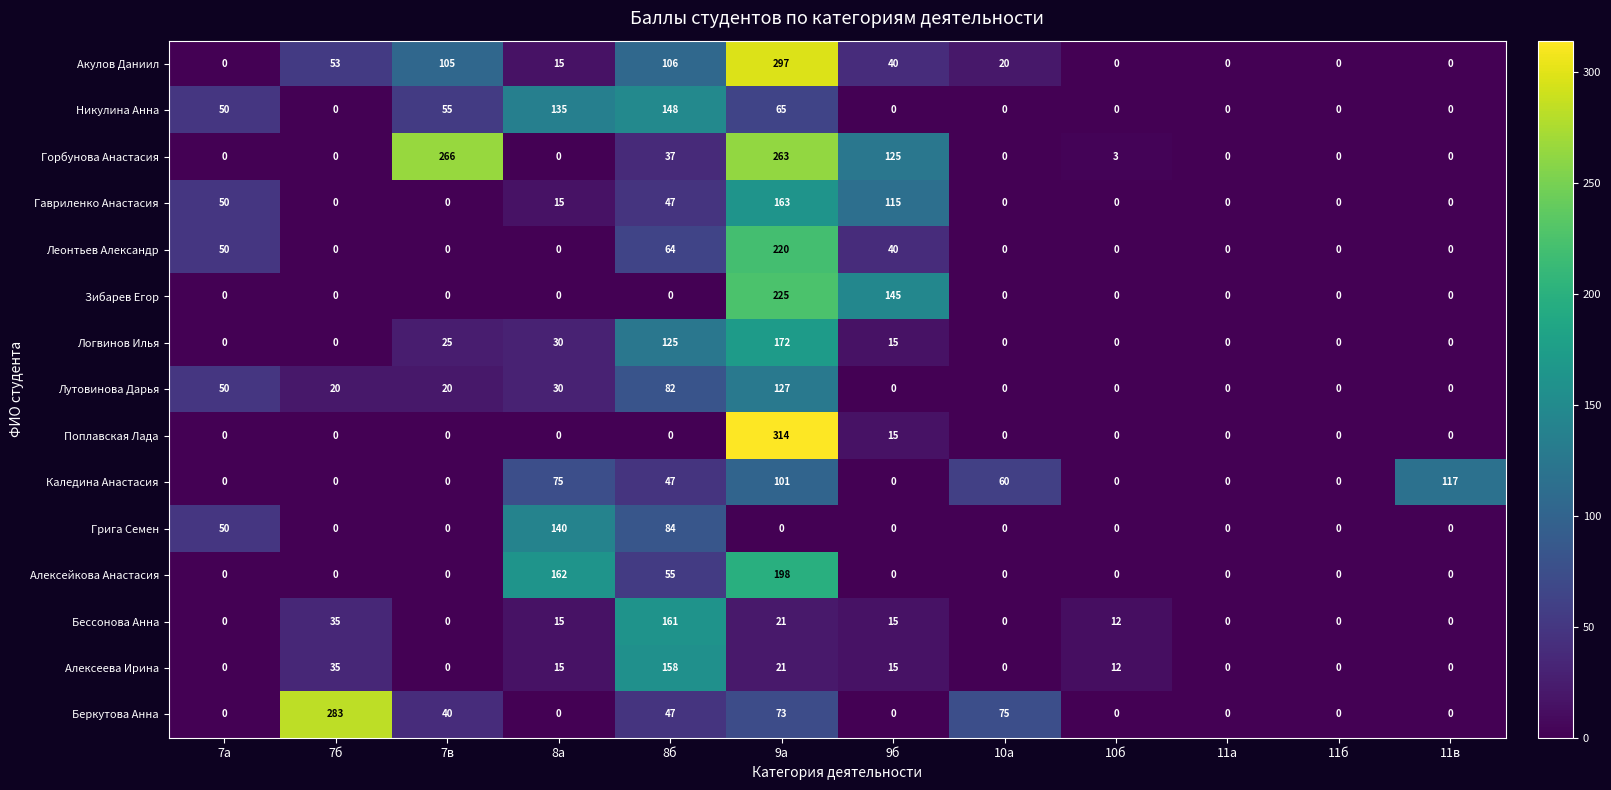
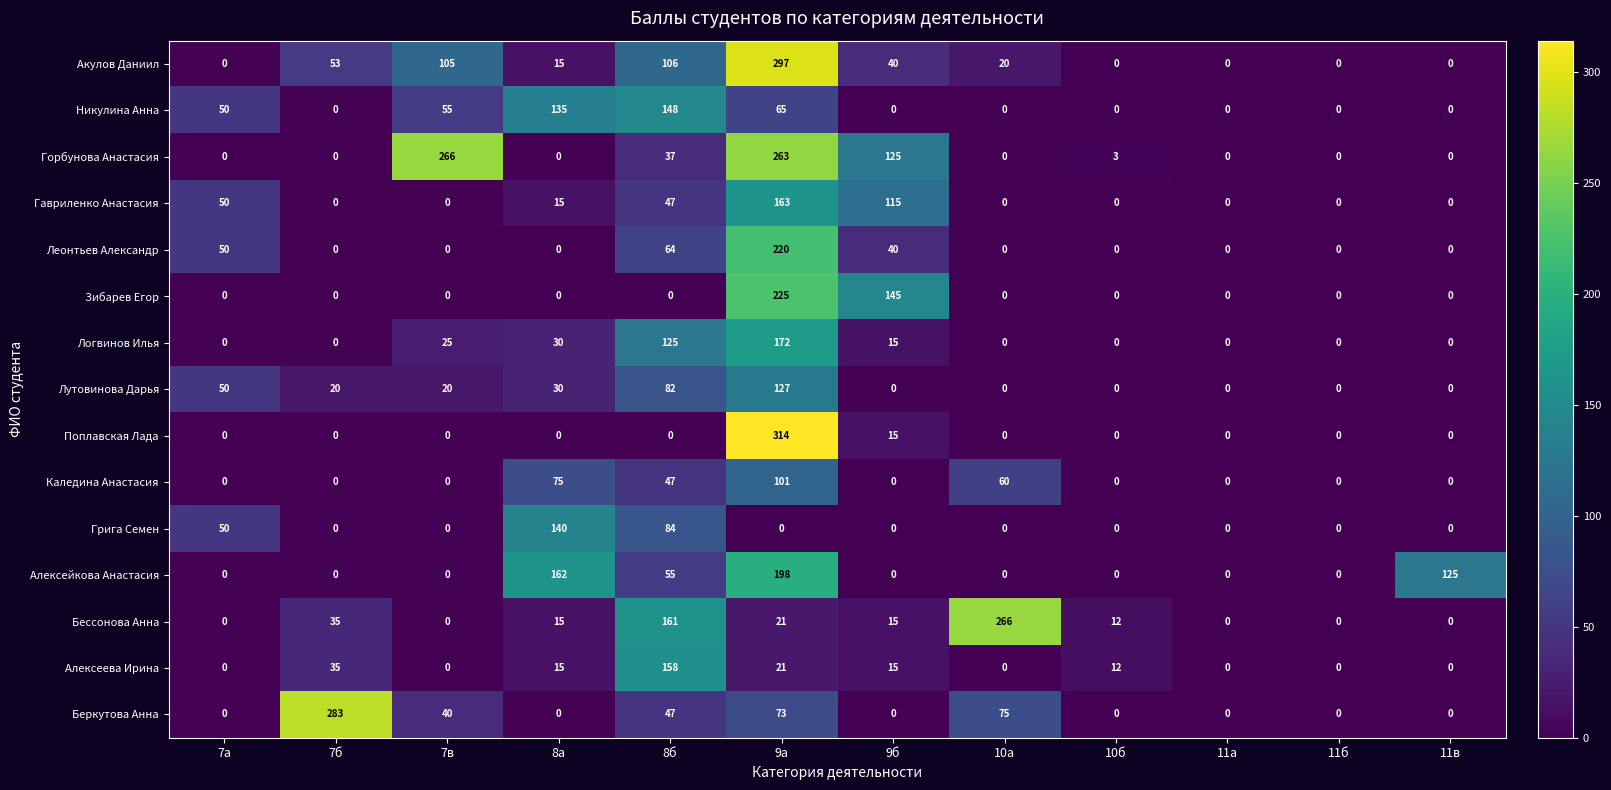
  {
    "Акулов Даниил": {
      "7а": 0,
      "7б": 53,
      "7в": 105,
      "8а": 15,
      "8б": 106,
      "9а": 297,
      "9б": 40,
      "10а": 20,
      "10б": 0,
      "11а": 0,
      "11б": 0,
      "11в": 0
    },
    "Никулина Анна": {
      "7а": 50,
      "7б": 0,
      "7в": 55,
      "8а": 135,
      "8б": 148,
      "9а": 65,
      "9б": 0,
      "10а": 0,
      "10б": 0,
      "11а": 0,
      "11б": 0,
      "11в": 0
    },
    "Горбунова Анастасия": {
      "7а": 0,
      "7б": 0,
      "7в": 266,
      "8а": 0,
      "8б": 37,
      "9а": 263,
      "9б": 125,
      "10а": 0,
      "10б": 3,
      "11а": 0,
      "11б": 0,
      "11в": 0
    },
    "Гавриленко Анастасия": {
      "7а": 50,
      "7б": 0,
      "7в": 0,
      "8а": 15,
      "8б": 47,
      "9а": 163,
      "9б": 115,
      "10а": 0,
      "10б": 0,
      "11а": 0,
      "11б": 0,
      "11в": 0
    },
    "Леонтьев Александр": {
      "7а": 50,
      "7б": 0,
      "7в": 0,
      "8а": 0,
      "8б": 64,
      "9а": 220,
      "9б": 40,
      "10а": 0,
      "10б": 0,
      "11а": 0,
      "11б": 0,
      "11в": 0
    },
    "Зибарев Егор": {
      "7а": 0,
      "7б": 0,
      "7в": 0,
      "8а": 0,
      "8б": 0,
      "9а": 225,
      "9б": 145,
      "10а": 0,
      "10б": 0,
      "11а": 0,
      "11б": 0,
      "11в": 0
    },
    "Логвинов Илья": {
      "7а": 0,
      "7б": 0,
      "7в": 25,
      "8а": 30,
      "8б": 125,
      "9а": 172,
      "9б": 15,
      "10а": 0,
      "10б": 0,
      "11а": 0,
      "11б": 0,
      "11в": 0
    },
    "Лутовинова Дарья": {
      "7а": 50,
      "7б": 20,
      "7в": 20,
      "8а": 30,
      "8б": 82,
      "9а": 127,
      "9б": 0,
      "10а": 0,
      "10б": 0,
      "11а": 0,
      "11б": 0,
      "11в": 0
    },
    "Поплавская Лада": {
      "7а": 0,
      "7б": 0,
      "7в": 0,
      "8а": 0,
      "8б": 0,
      "9а": 314,
      "9б": 15,
      "10а": 0,
      "10б": 0,
      "11а": 0,
      "11б": 0,
      "11в": 0
    },
    "Каледина Анастасия": {
      "7а": 0,
      "7б": 0,
      "7в": 0,
      "8а": 75,
      "8б": 47,
      "9а": 101,
      "9б": 0,
      "10а": 60,
      "10б": 0,
      "11а": 0,
      "11б": 0,
-     "11в": 117
+     "11в": 0
    },
    "Грига Семен": {
      "7а": 50,
      "7б": 0,
      "7в": 0,
      "8а": 140,
      "8б": 84,
      "9а": 0,
      "9б": 0,
      "10а": 0,
      "10б": 0,
      "11а": 0,
      "11б": 0,
      "11в": 0
    },
    "Алексейкова Анастасия": {
      "7а": 0,
      "7б": 0,
      "7в": 0,
      "8а": 162,
      "8б": 55,
      "9а": 198,
      "9б": 0,
      "10а": 0,
      "10б": 0,
      "11а": 0,
      "11б": 0,
-     "11в": 0
+     "11в": 125
    },
    "Бессонова Анна": {
      "7а": 0,
      "7б": 35,
      "7в": 0,
      "8а": 15,
      "8б": 161,
      "9а": 21,
      "9б": 15,
-     "10а": 0,
+     "10а": 266,
      "10б": 12,
      "11а": 0,
      "11б": 0,
      "11в": 0
    },
    "Алексеева Ирина": {
      "7а": 0,
      "7б": 35,
      "7в": 0,
      "8а": 15,
      "8б": 158,
      "9а": 21,
      "9б": 15,
      "10а": 0,
      "10б": 12,
      "11а": 0,
      "11б": 0,
      "11в": 0
    },
    "Беркутова Анна": {
      "7а": 0,
      "7б": 283,
      "7в": 40,
      "8а": 0,
      "8б": 47,
      "9а": 73,
      "9б": 0,
      "10а": 75,
      "10б": 0,
      "11а": 0,
      "11б": 0,
      "11в": 0
    }
  }
